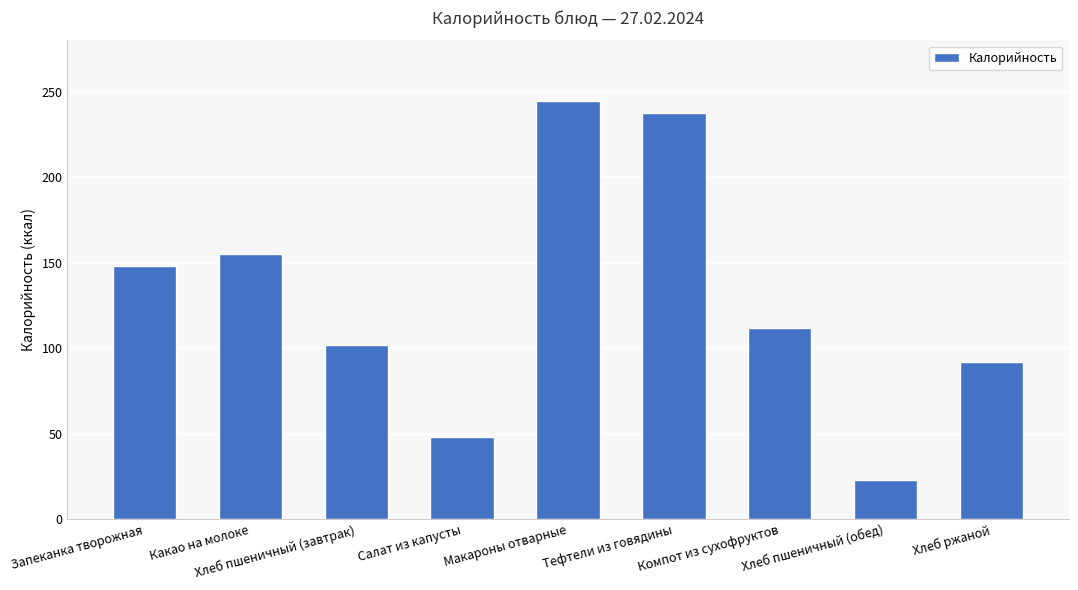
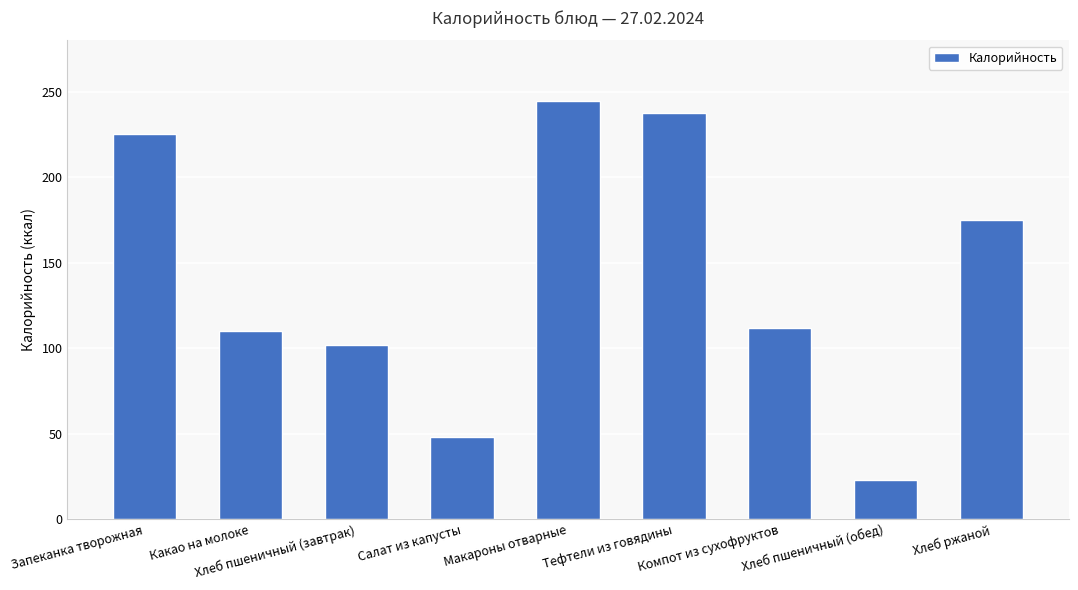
  {
-   "Запеканка творожная": 148,
-   "Какао на молоке": 155,
+   "Запеканка творожная": 225,
+   "Какао на молоке": 110,
    "Хлеб пшеничный (завтрак)": 102,
    "Салат из капусты": 48,
    "Макароны отварные": 245,
    "Тефтели из говядины": 237,
    "Компот из сухофруктов": 112,
    "Хлеб пшеничный (обед)": 23,
-   "Хлеб ржаной": 92
+   "Хлеб ржаной": 175
  }
